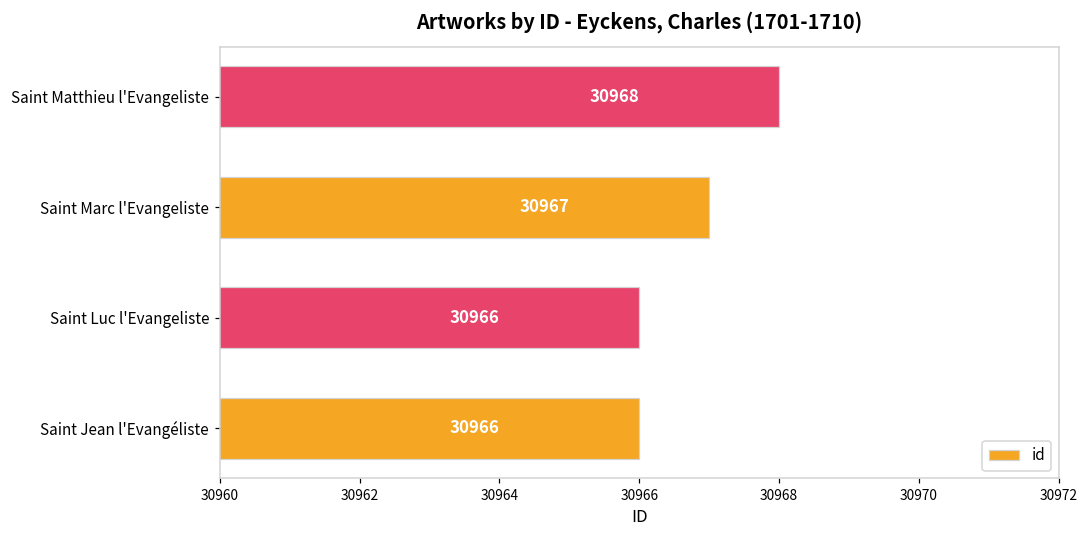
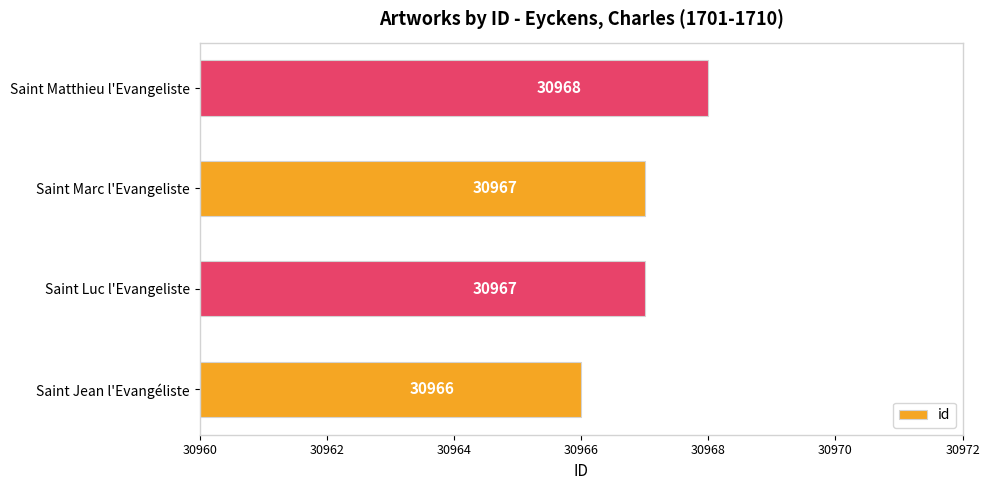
  {
    "Saint Matthieu l'Evangeliste": 30968,
    "Saint Marc l'Evangeliste": 30967,
-   "Saint Luc l'Evangeliste": 30966,
+   "Saint Luc l'Evangeliste": 30967,
    "Saint Jean l'Evangéliste": 30966
  }
